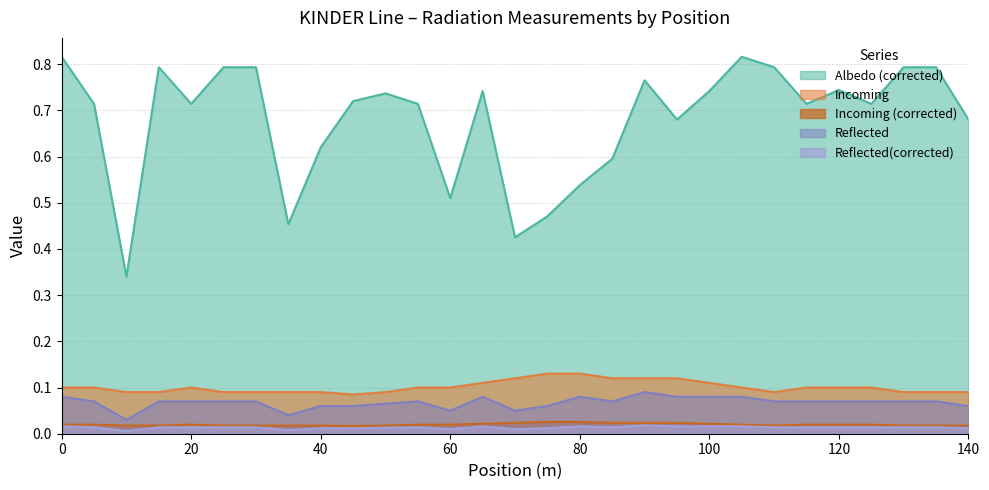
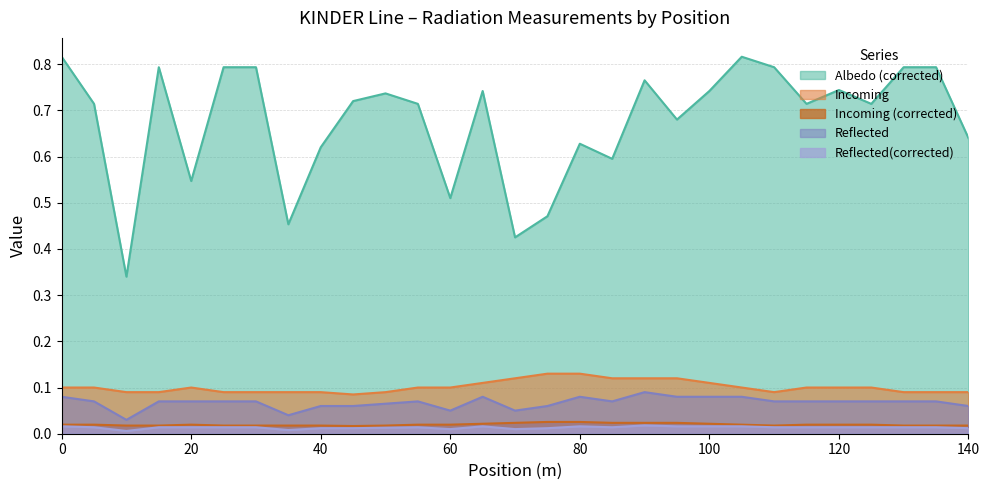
  {
    "Albedo (corrected)": {
      "0": 0.82,
-     "20": 0.71,
+     "20": 0.55,
      "40": 0.62,
      "60": 0.51,
-     "80": 0.54,
+     "80": 0.63,
      "100": 0.74,
      "120": 0.74,
-     "140": 0.68
+     "140": 0.64
    }
  }
